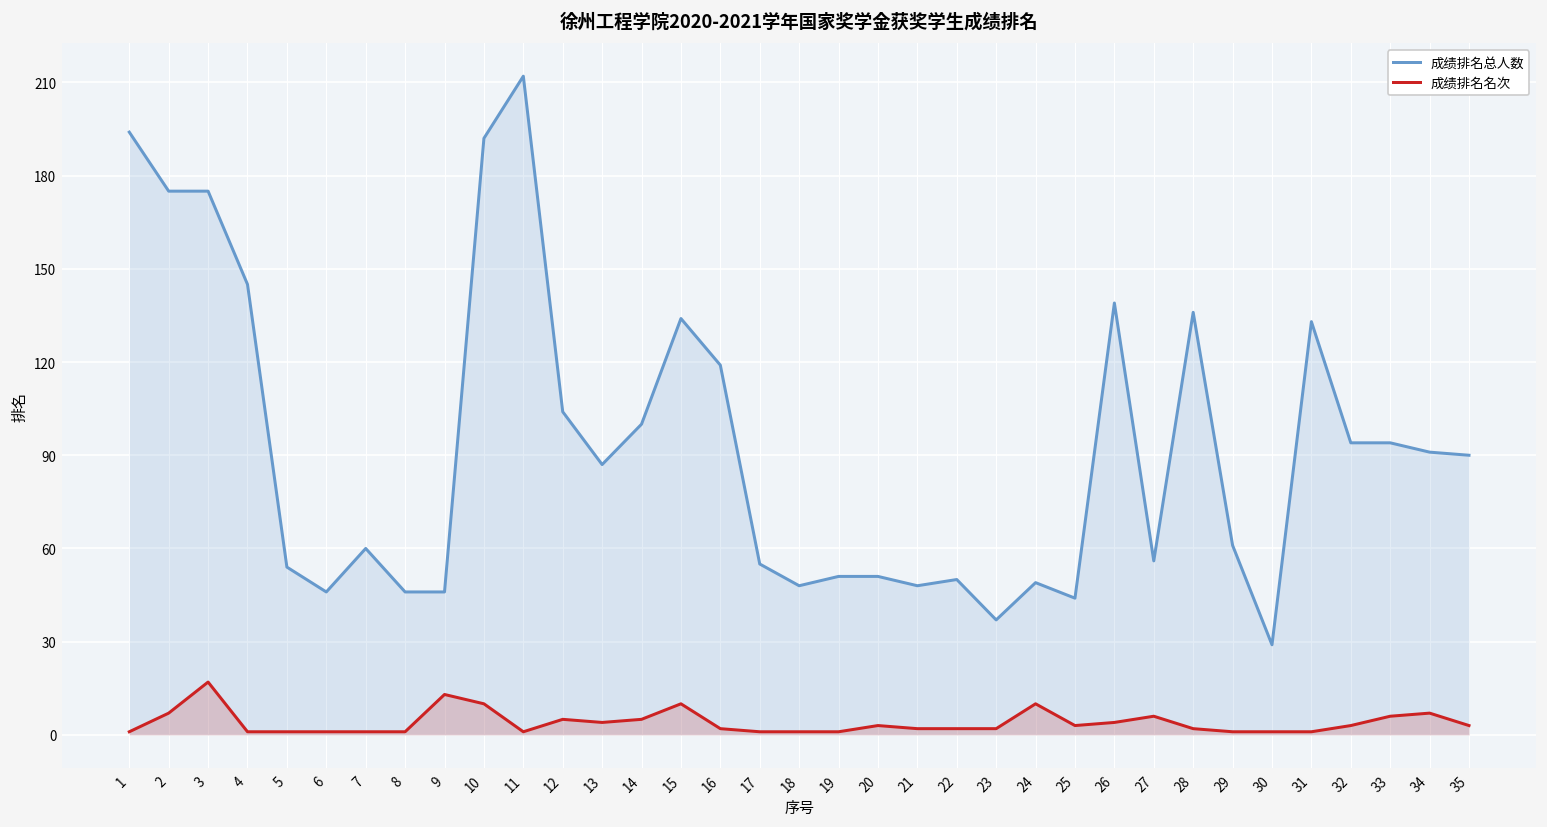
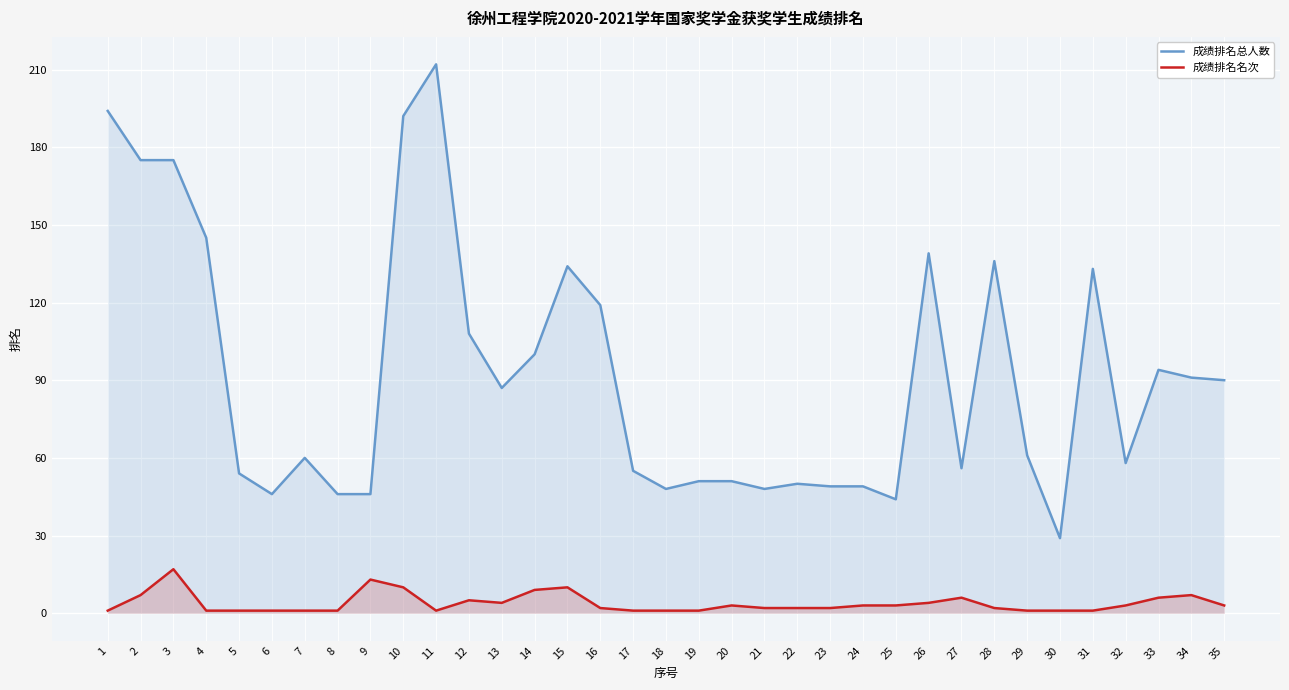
  {
    "成绩排名总人数": {
      "1": 194,
      "2": 175,
      "3": 175,
      "4": 145,
      "5": 54,
      "6": 46,
      "7": 60,
      "8": 46,
      "9": 46,
      "10": 192,
      "11": 212,
-     "12": 104,
+     "12": 108,
      "13": 87,
      "14": 100,
      "15": 134,
      "16": 119,
      "17": 55,
      "18": 48,
      "19": 51,
      "20": 51,
      "21": 48,
      "22": 50,
-     "23": 37,
+     "23": 49,
      "24": 49,
      "25": 44,
      "26": 139,
      "27": 56,
      "28": 136,
      "29": 61,
      "30": 29,
      "31": 133,
-     "32": 94,
+     "32": 58,
      "33": 94,
      "34": 91,
      "35": 90
    },
    "成绩排名名次": {
      "1": 1,
      "2": 7,
      "3": 17,
      "4": 1,
      "5": 1,
      "6": 1,
      "7": 1,
      "8": 1,
      "9": 13,
      "10": 10,
      "11": 1,
      "12": 5,
      "13": 4,
-     "14": 5,
+     "14": 9,
      "15": 10,
      "16": 2,
      "17": 1,
      "18": 1,
      "19": 1,
      "20": 3,
      "21": 2,
      "22": 2,
      "23": 2,
-     "24": 10,
+     "24": 3,
      "25": 3,
      "26": 4,
      "27": 6,
      "28": 2,
      "29": 1,
      "30": 1,
      "31": 1,
      "32": 3,
      "33": 6,
      "34": 7,
      "35": 3
    }
  }
